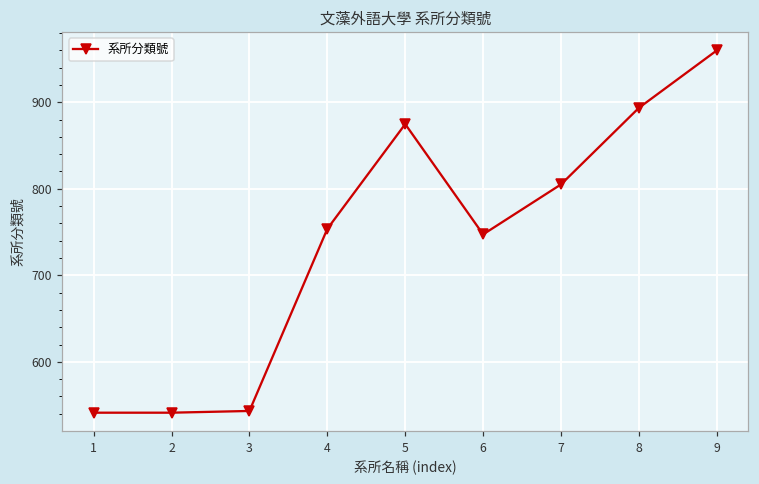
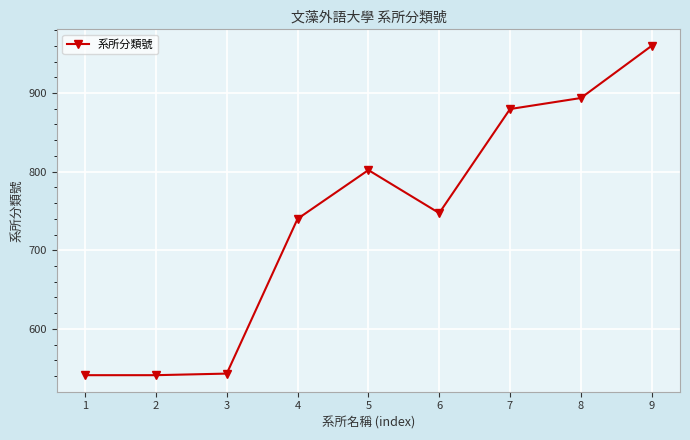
  {
    "1": 540,
    "2": 540,
    "3": 540,
-   "4": 750,
-   "5": 870,
+   "4": 740,
+   "5": 800,
    "6": 750,
-   "7": 810,
+   "7": 880,
    "8": 890,
    "9": 960
  }
